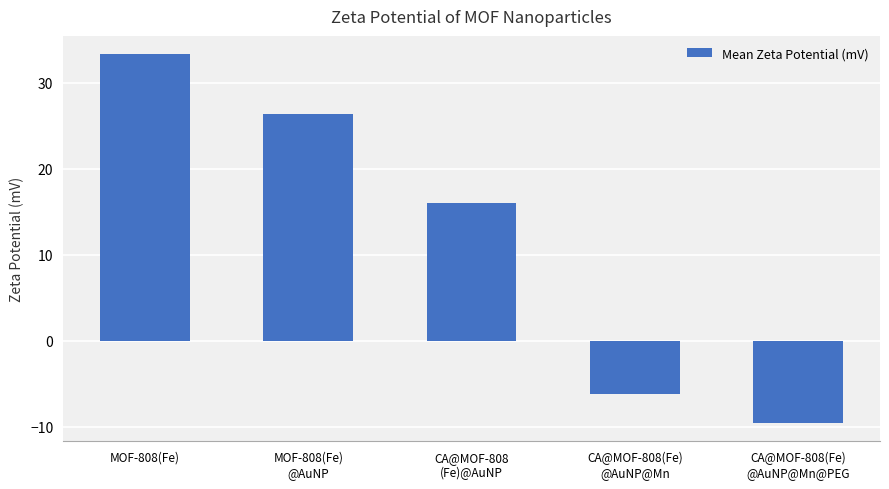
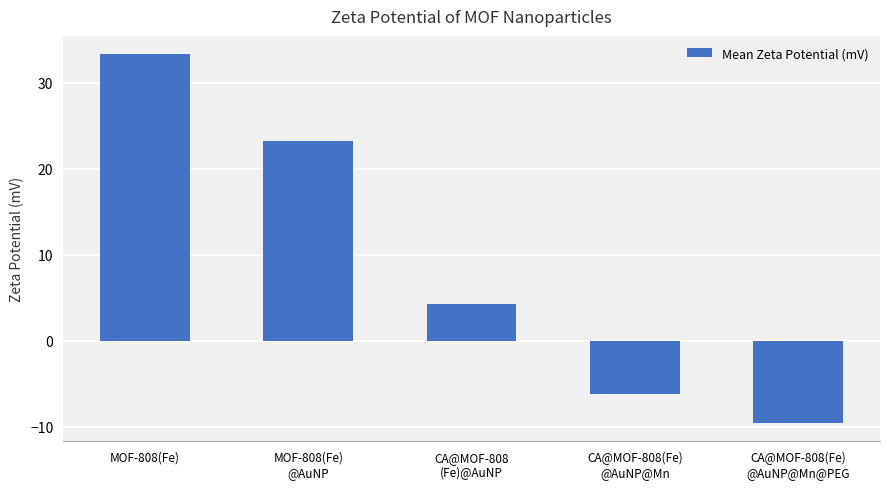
  {
    "MOF-808(Fe)": 33,
-   "MOF-808(Fe) @AuNP": 26,
-   "CA@MOF-808 (Fe)@AuNP": 16,
+   "MOF-808(Fe) @AuNP": 23,
+   "CA@MOF-808 (Fe)@AuNP": 4,
    "CA@MOF-808(Fe) @AuNP@Mn": -6,
    "CA@MOF-808(Fe) @AuNP@Mn@PEG": -10
  }
